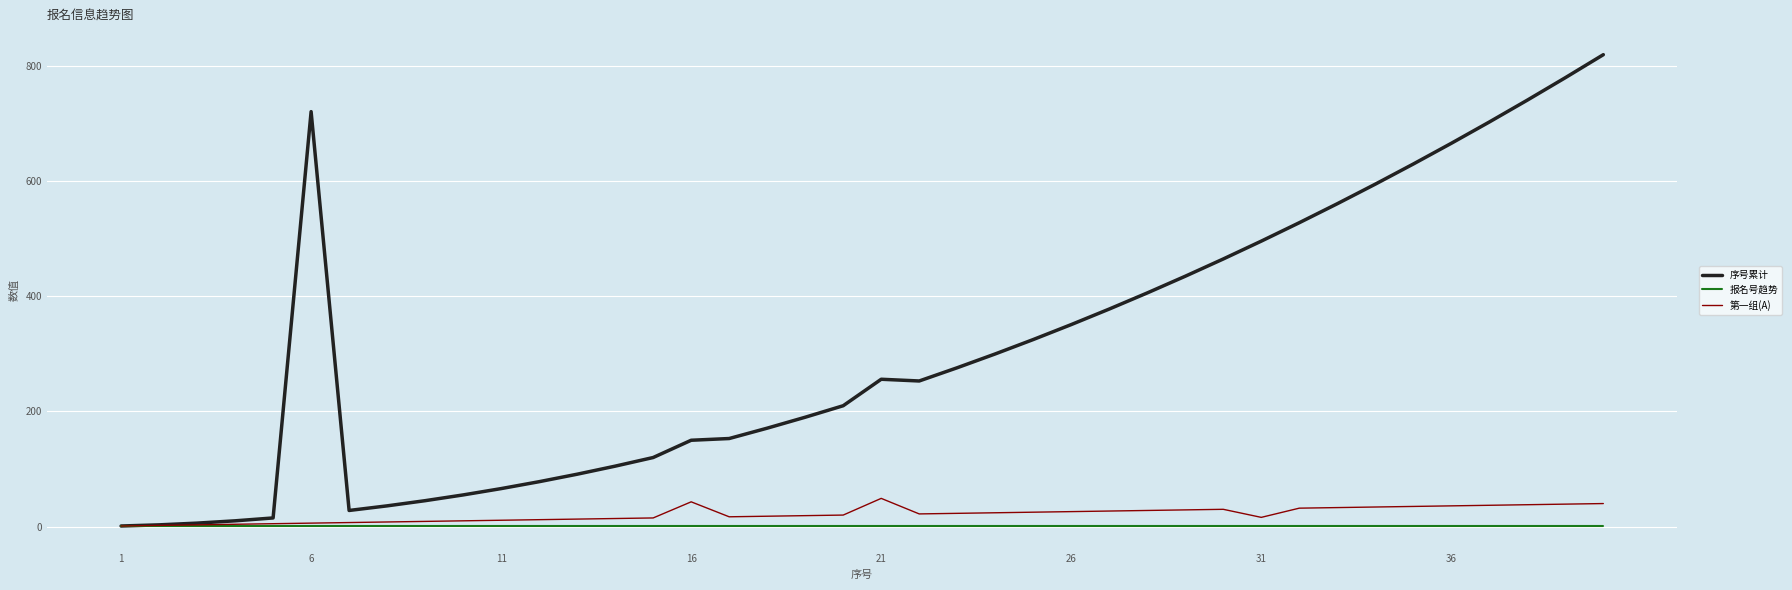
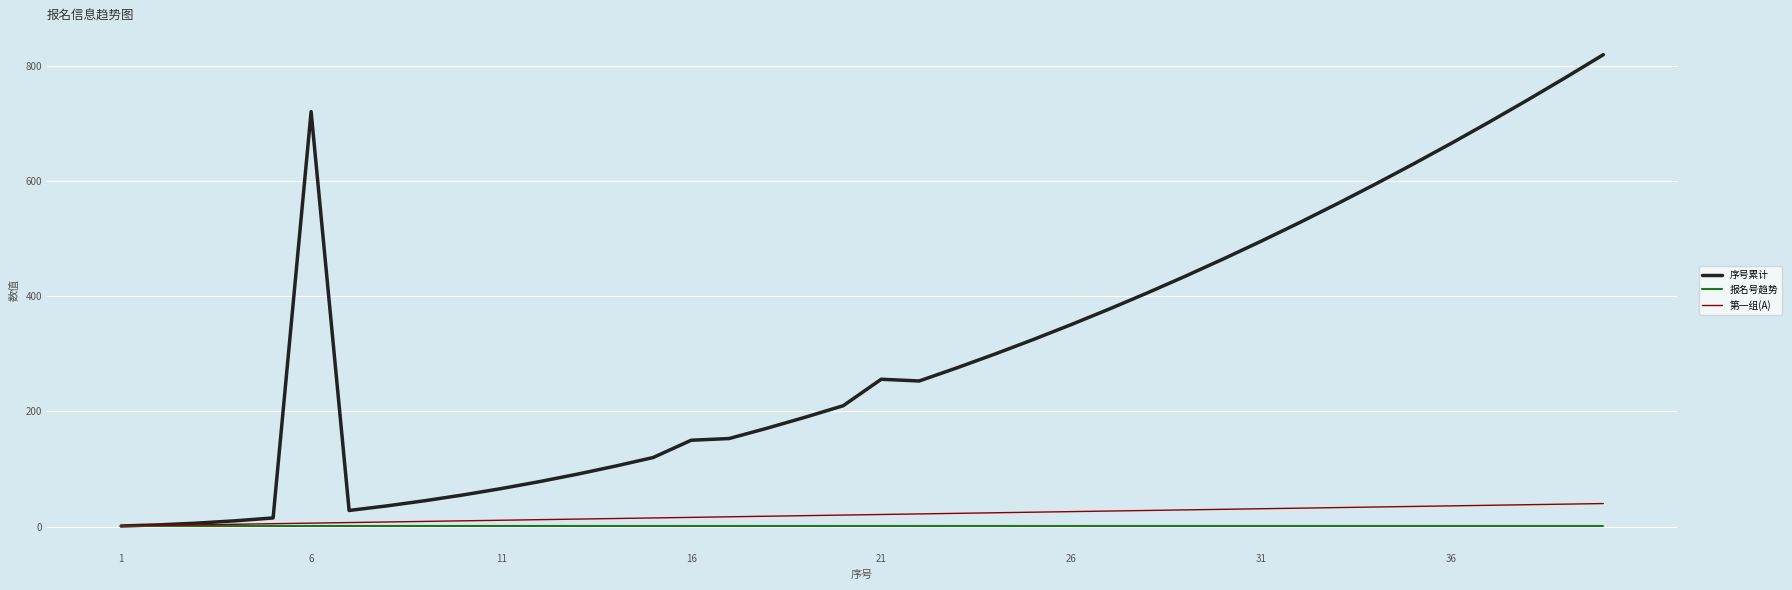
  {
    "序号累计": {
      "6": 720,
      "11": 70,
      "16": 150,
      "21": 260,
      "26": 350,
      "31": 500,
      "36": 670
    },
    "报名号趋势": {
      "6": 0,
      "11": 0,
      "16": 0,
      "21": 0,
      "26": 0,
      "31": 0,
      "36": 0
    },
    "第一组(A)": {
      "6": 10,
      "11": 10,
-     "16": 40,
-     "21": 50,
+     "16": 20,
+     "21": 20,
      "26": 30,
-     "31": 20,
+     "31": 30,
      "36": 40
    }
  }
